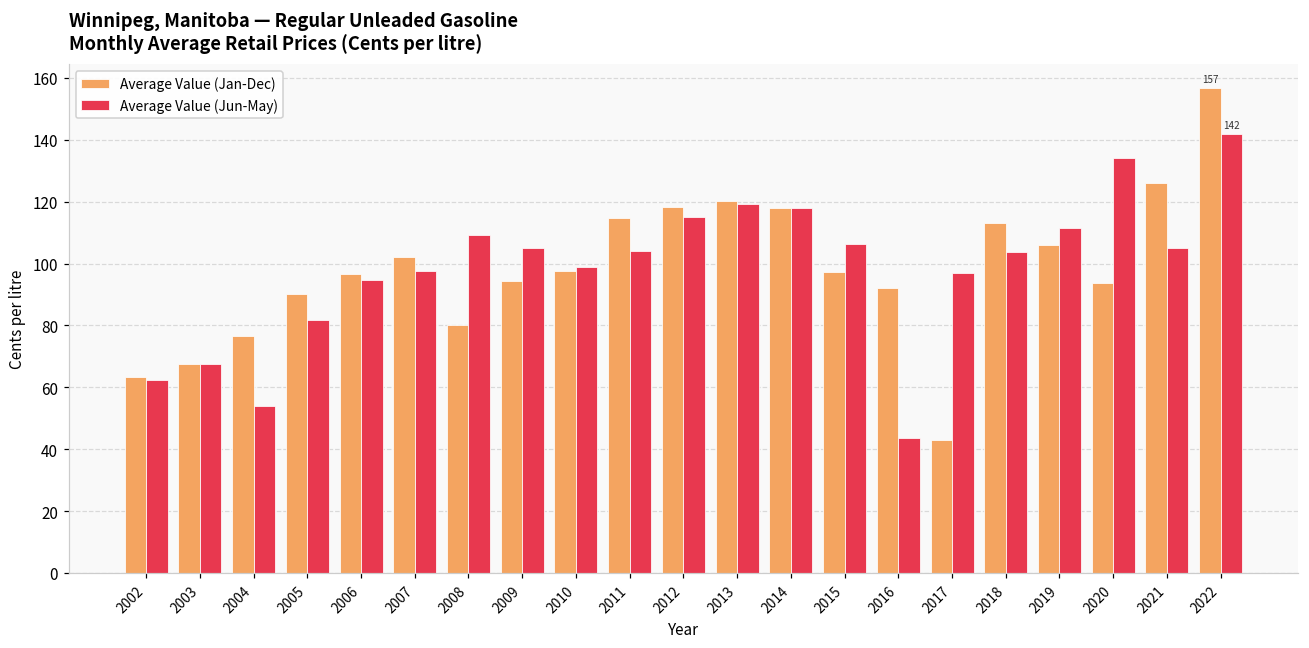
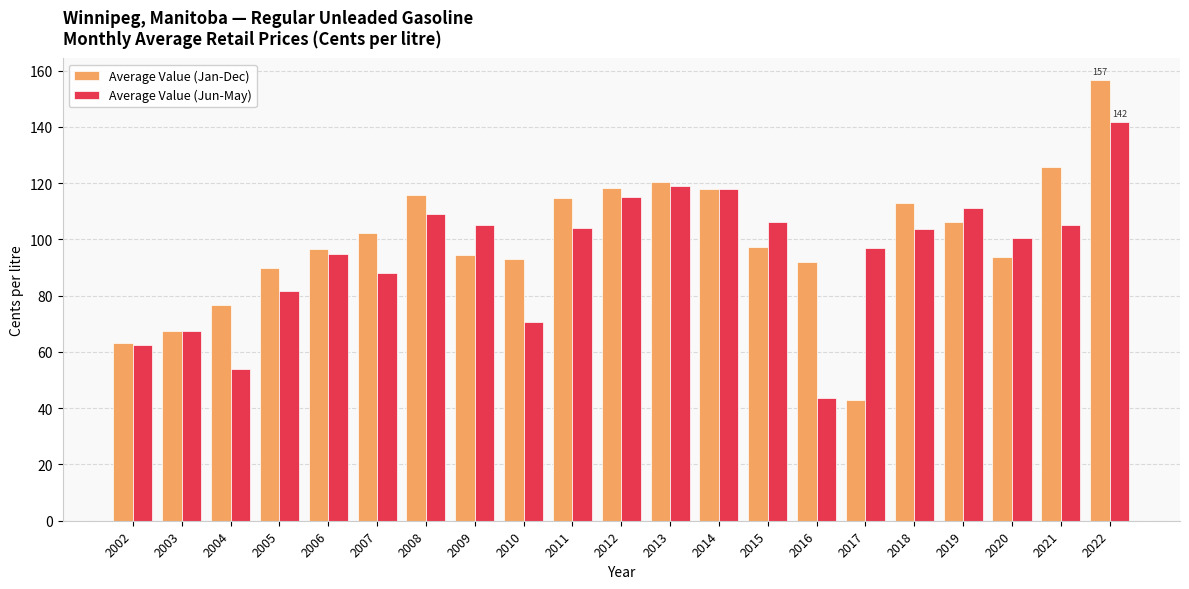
  {
    "Average Value (Jan-Dec)": {
      "2002": 63,
      "2003": 68,
      "2004": 77,
      "2005": 90,
      "2006": 97,
      "2007": 102,
-     "2008": 80,
+     "2008": 116,
      "2009": 94,
-     "2010": 97,
+     "2010": 93,
      "2011": 115,
      "2012": 118,
      "2013": 120,
      "2014": 118,
      "2015": 97,
      "2016": 92,
      "2017": 43,
      "2018": 113,
      "2019": 106,
      "2020": 94,
      "2021": 126
    },
    "Average Value (Jun-May)": {
      "2002": 62,
      "2003": 67,
      "2004": 54,
      "2005": 82,
      "2006": 95,
-     "2007": 98,
+     "2007": 88,
      "2008": 109,
      "2009": 105,
-     "2010": 99,
+     "2010": 71,
      "2011": 104,
      "2012": 115,
      "2013": 119,
      "2014": 118,
      "2015": 106,
      "2016": 44,
      "2017": 97,
      "2018": 104,
      "2019": 111,
-     "2020": 134,
+     "2020": 101,
      "2021": 105
    }
  }
